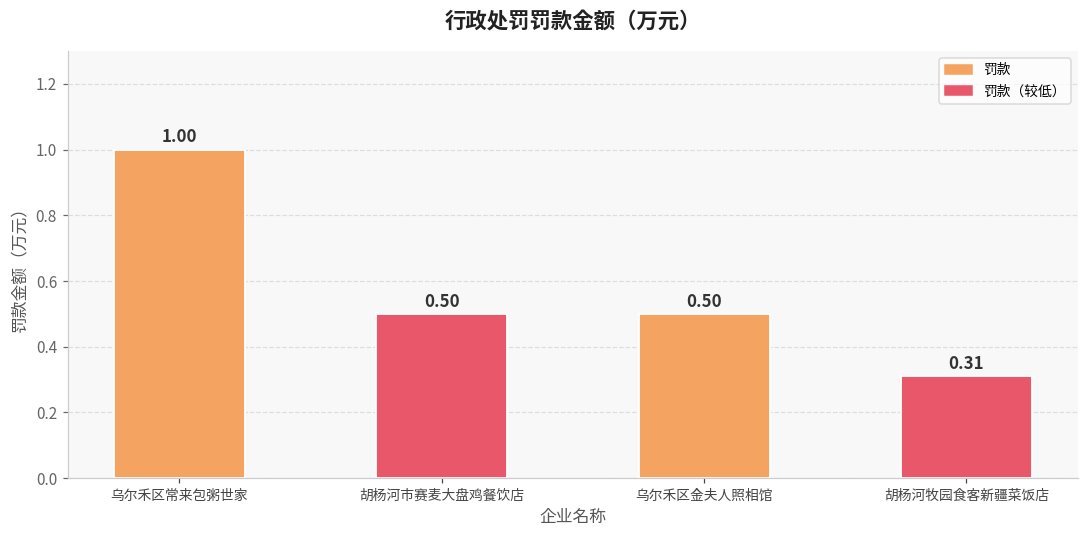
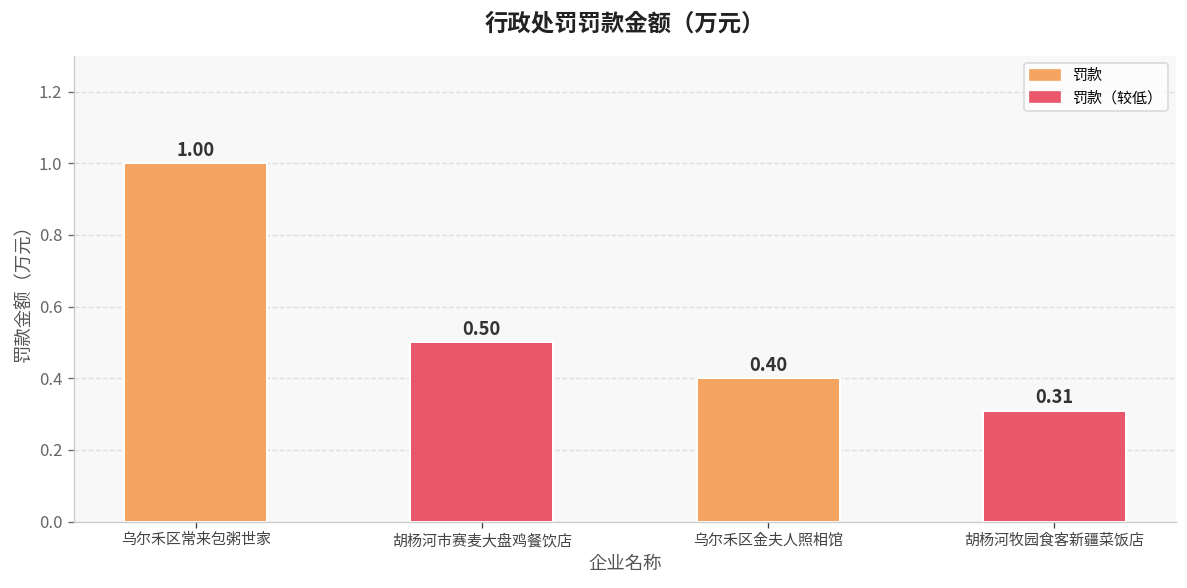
  {
    "乌尔禾区常来包粥世家": 1.00,
    "胡杨河市赛麦大盘鸡餐饮店": 0.50,
-   "乌尔禾区金夫人照相馆": 0.50,
+   "乌尔禾区金夫人照相馆": 0.40,
    "胡杨河牧园食客新疆菜饭店": 0.31
  }
